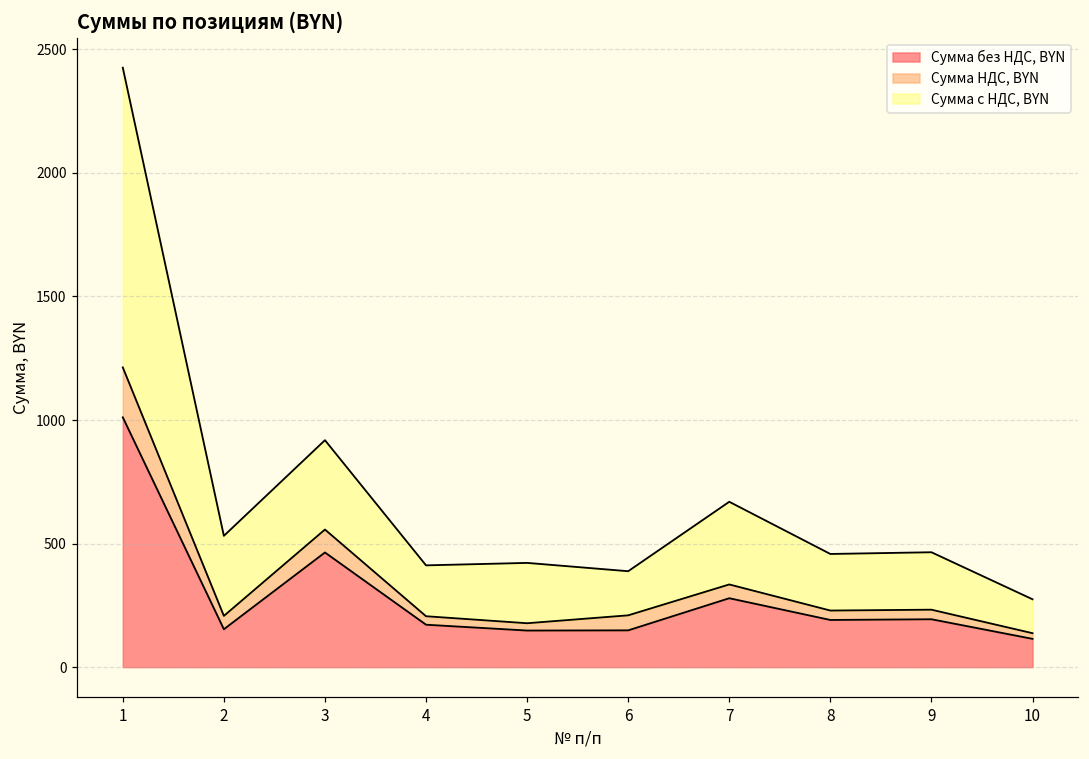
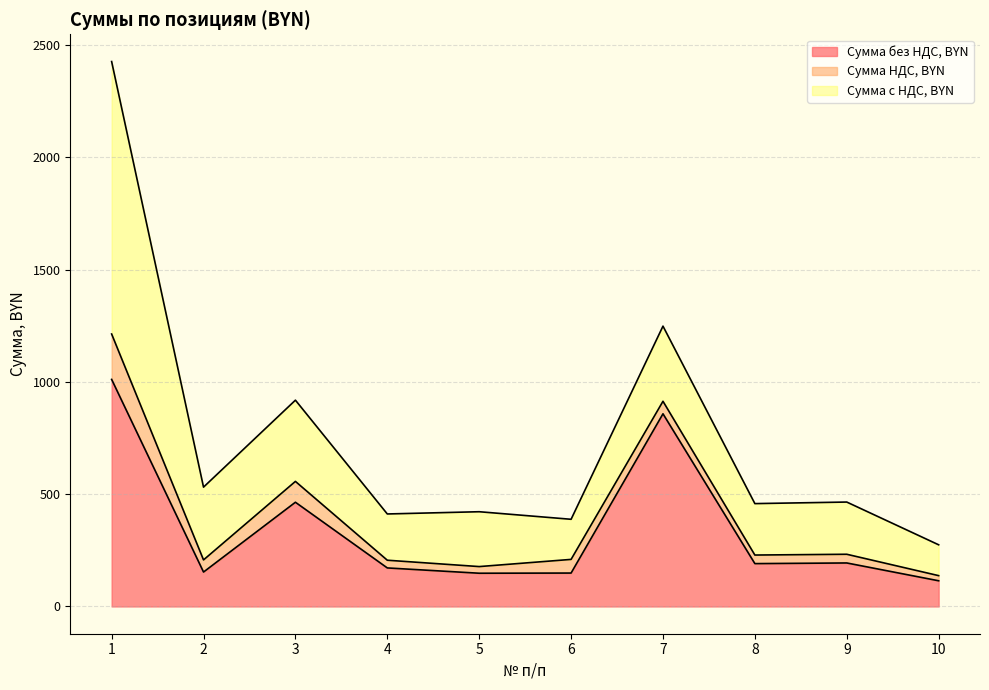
  {
    "Сумма без НДС, BYN": {
      "1": 1010,
      "2": 150,
      "3": 460,
      "4": 170,
      "5": 150,
      "6": 150,
-     "7": 280,
+     "7": 860,
      "8": 190,
      "9": 190,
      "10": 110
    },
    "Сумма НДС, BYN": {
      "1": 200,
      "2": 50,
      "3": 90,
      "4": 30,
      "5": 30,
      "6": 60,
      "7": 60,
      "8": 40,
      "9": 40,
      "10": 20
    },
    "Сумма с НДС, BYN": {
      "1": 1210,
      "2": 320,
      "3": 360,
      "4": 210,
      "5": 240,
      "6": 180,
      "7": 330,
      "8": 230,
      "9": 230,
      "10": 140
    }
  }
